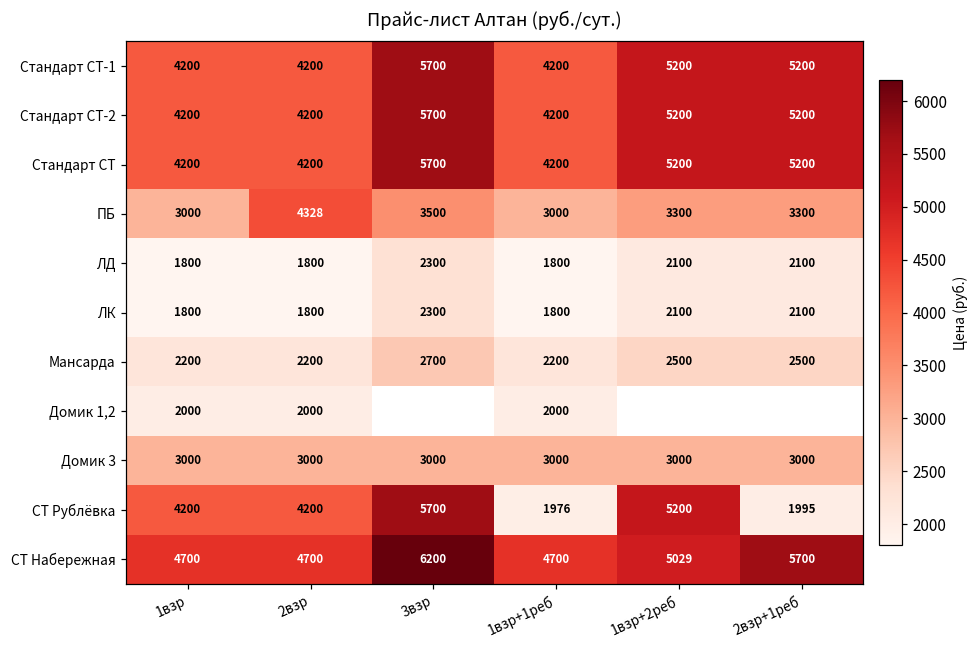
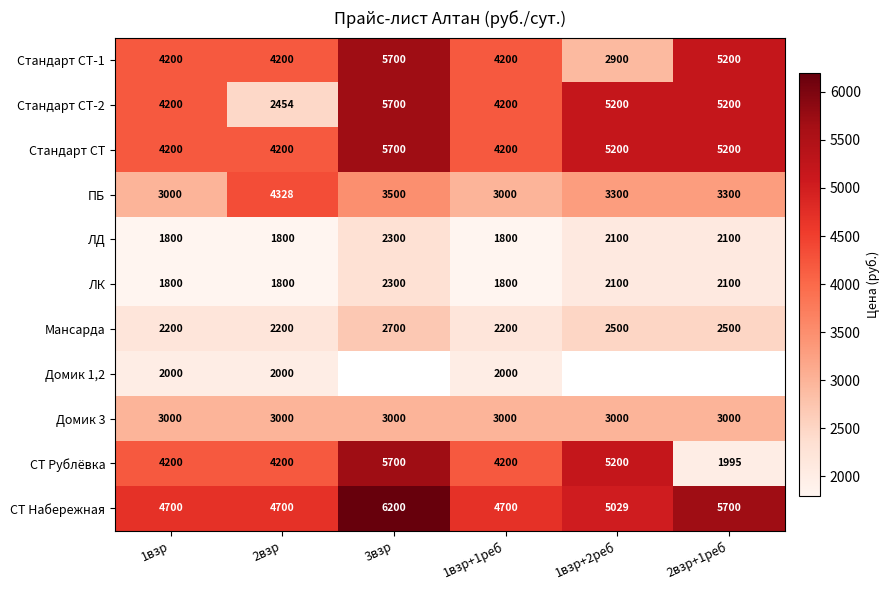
  {
    "Стандарт СТ-1": {
      "1взр": 4200,
      "2взр": 4200,
      "3взр": 5700,
      "1взр+1реб": 4200,
-     "1взр+2реб": 5200,
+     "1взр+2реб": 2900,
      "2взр+1реб": 5200
    },
    "Стандарт СТ-2": {
      "1взр": 4200,
-     "2взр": 4200,
+     "2взр": 2454,
      "3взр": 5700,
      "1взр+1реб": 4200,
      "1взр+2реб": 5200,
      "2взр+1реб": 5200
    },
    "Стандарт СТ": {
      "1взр": 4200,
      "2взр": 4200,
      "3взр": 5700,
      "1взр+1реб": 4200,
      "1взр+2реб": 5200,
      "2взр+1реб": 5200
    },
    "ПБ": {
      "1взр": 3000,
      "2взр": 4328,
      "3взр": 3500,
      "1взр+1реб": 3000,
      "1взр+2реб": 3300,
      "2взр+1реб": 3300
    },
    "ЛД": {
      "1взр": 1800,
      "2взр": 1800,
      "3взр": 2300,
      "1взр+1реб": 1800,
      "1взр+2реб": 2100,
      "2взр+1реб": 2100
    },
    "ЛК": {
      "1взр": 1800,
      "2взр": 1800,
      "3взр": 2300,
      "1взр+1реб": 1800,
      "1взр+2реб": 2100,
      "2взр+1реб": 2100
    },
    "Мансарда": {
      "1взр": 2200,
      "2взр": 2200,
      "3взр": 2700,
      "1взр+1реб": 2200,
      "1взр+2реб": 2500,
      "2взр+1реб": 2500
    },
    "Домик 1,2": {
      "1взр": 2000,
      "2взр": 2000,
      "1взр+1реб": 2000
    },
    "Домик 3": {
      "1взр": 3000,
      "2взр": 3000,
      "3взр": 3000,
      "1взр+1реб": 3000,
      "1взр+2реб": 3000,
      "2взр+1реб": 3000
    },
    "СТ Рублёвка": {
      "1взр": 4200,
      "2взр": 4200,
      "3взр": 5700,
-     "1взр+1реб": 1976,
+     "1взр+1реб": 4200,
      "1взр+2реб": 5200,
      "2взр+1реб": 1995
    },
    "СТ Набережная": {
      "1взр": 4700,
      "2взр": 4700,
      "3взр": 6200,
      "1взр+1реб": 4700,
      "1взр+2реб": 5029,
      "2взр+1реб": 5700
    }
  }
